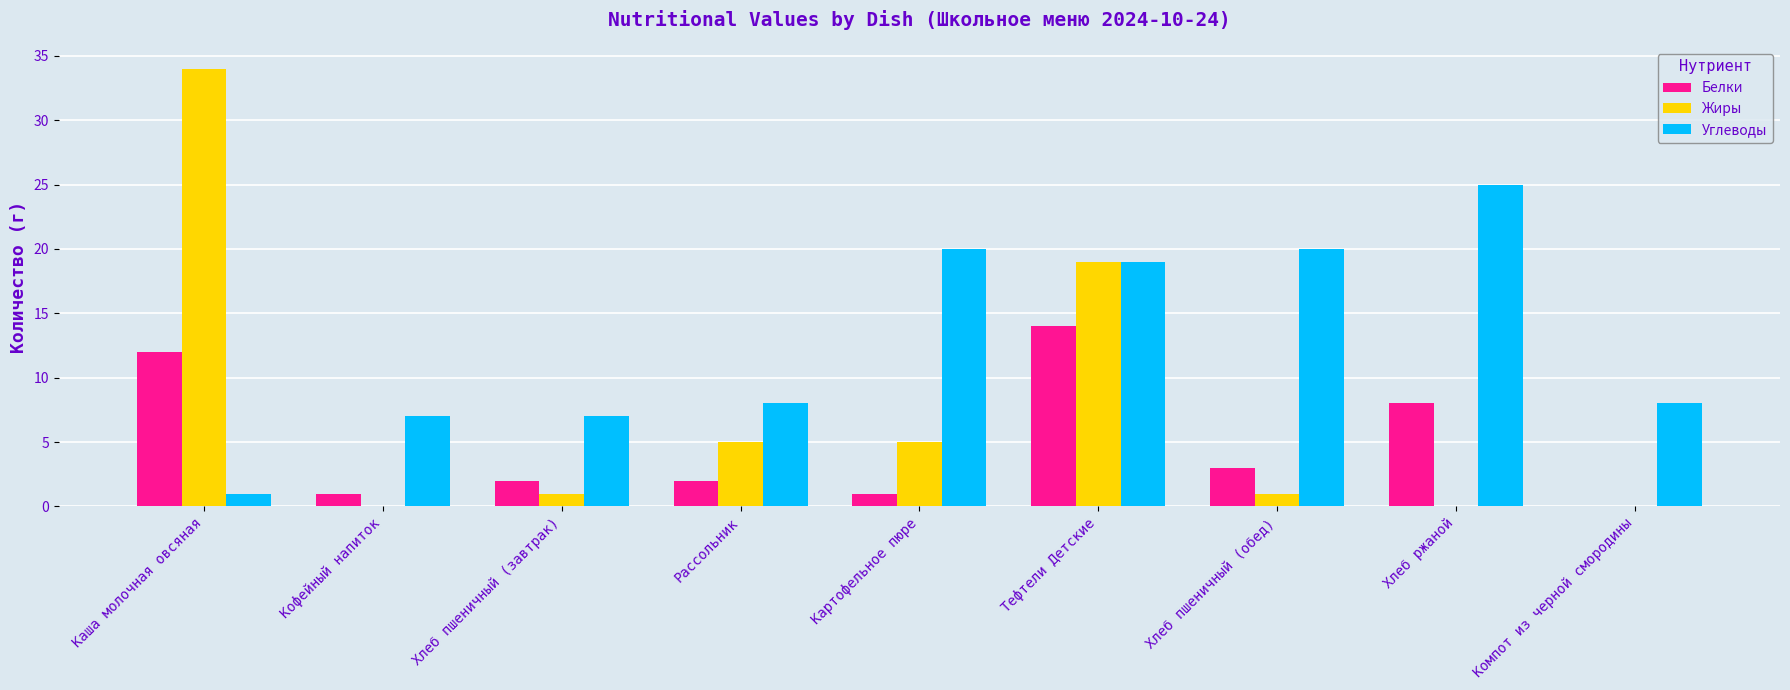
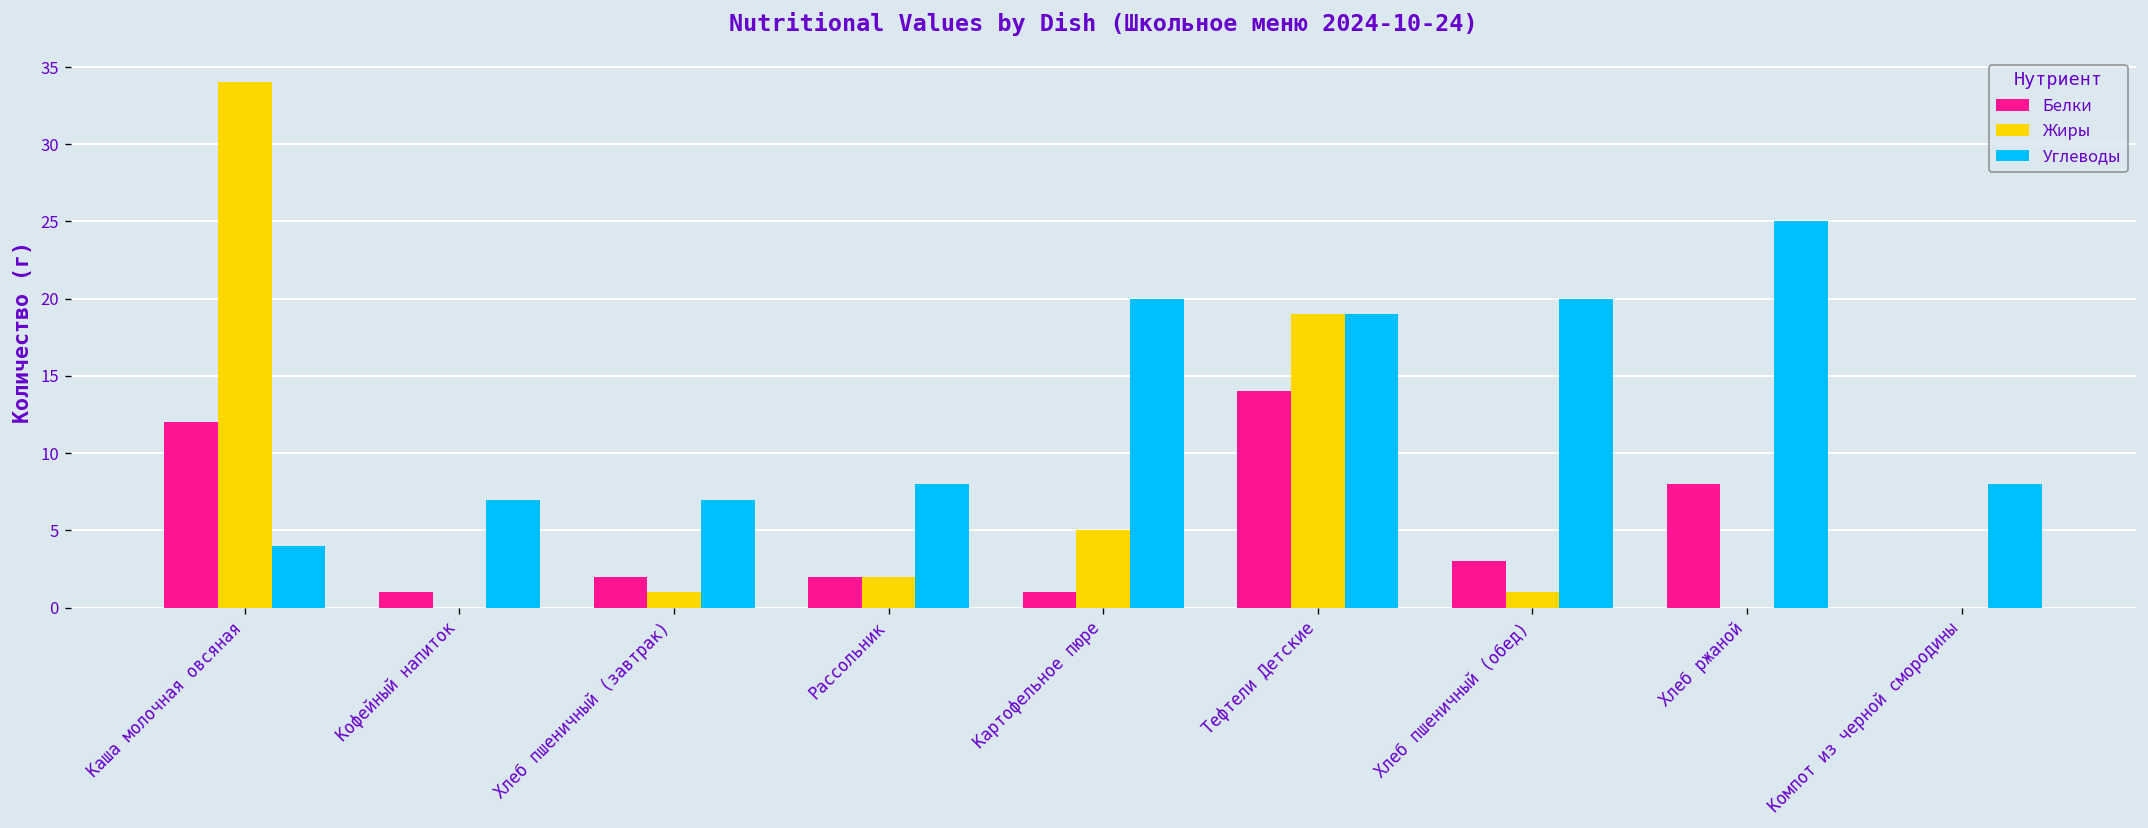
  {
    "Белки": {
      "Каша молочная овсяная": 12,
      "Кофейный напиток": 1,
      "Хлеб пшеничный (завтрак)": 2,
      "Рассольник": 2,
      "Картофельное пюре": 1,
      "Тефтели Детские": 14,
      "Хлеб пшеничный (обед)": 3,
      "Хлеб ржаной": 8,
      "Компот из черной смородины": 0
    },
    "Жиры": {
      "Каша молочная овсяная": 34,
      "Кофейный напиток": 0,
      "Хлеб пшеничный (завтрак)": 1,
-     "Рассольник": 5,
+     "Рассольник": 2,
      "Картофельное пюре": 5,
      "Тефтели Детские": 19,
      "Хлеб пшеничный (обед)": 1,
      "Хлеб ржаной": 0,
      "Компот из черной смородины": 0
    },
    "Углеводы": {
-     "Каша молочная овсяная": 1,
+     "Каша молочная овсяная": 4,
      "Кофейный напиток": 7,
      "Хлеб пшеничный (завтрак)": 7,
      "Рассольник": 8,
      "Картофельное пюре": 20,
      "Тефтели Детские": 19,
      "Хлеб пшеничный (обед)": 20,
      "Хлеб ржаной": 25,
      "Компот из черной смородины": 8
    }
  }
